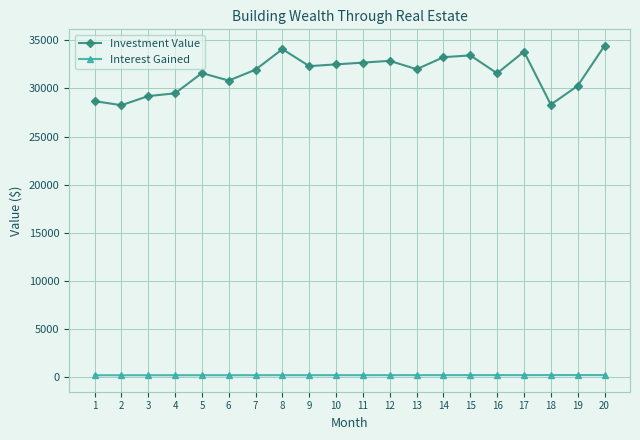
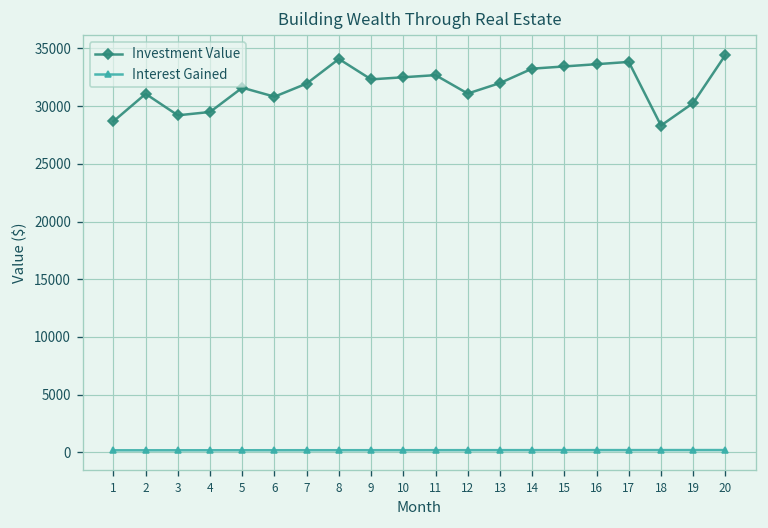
  {
    "Investment Value": {
      "1": 29000,
-     "2": 28000,
+     "2": 31000,
      "3": 29000,
      "4": 29000,
      "5": 32000,
      "6": 31000,
      "7": 32000,
      "8": 34000,
      "9": 32000,
      "10": 32000,
      "11": 33000,
-     "12": 33000,
+     "12": 31000,
      "13": 32000,
      "14": 33000,
      "15": 33000,
-     "16": 32000,
+     "16": 34000,
      "17": 34000,
      "18": 28000,
      "19": 30000,
      "20": 34000
    },
    "Interest Gained": {
      "1": 0,
      "2": 0,
      "3": 0,
      "4": 0,
      "5": 0,
      "6": 0,
      "7": 0,
      "8": 0,
      "9": 0,
      "10": 0,
      "11": 0,
      "12": 0,
      "13": 0,
      "14": 0,
      "15": 0,
      "16": 0,
      "17": 0,
      "18": 0,
      "19": 0,
      "20": 0
    }
  }
